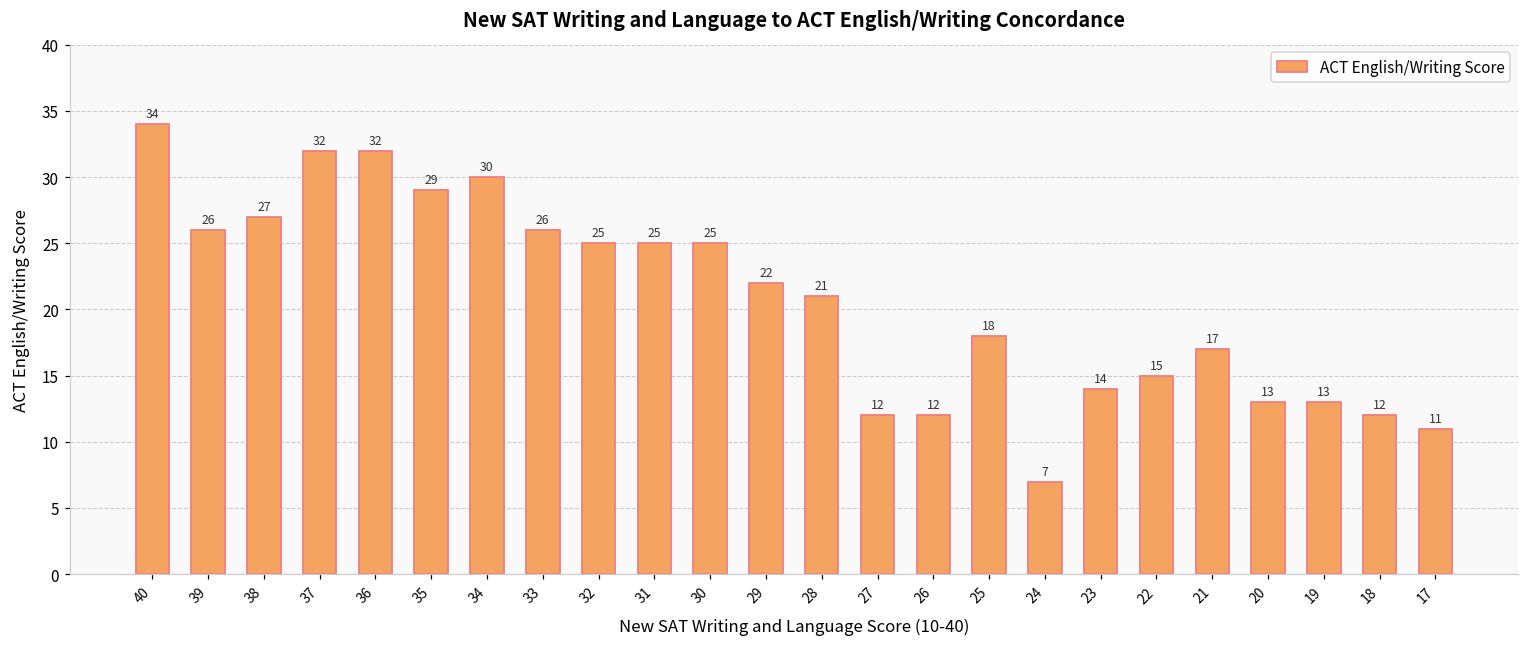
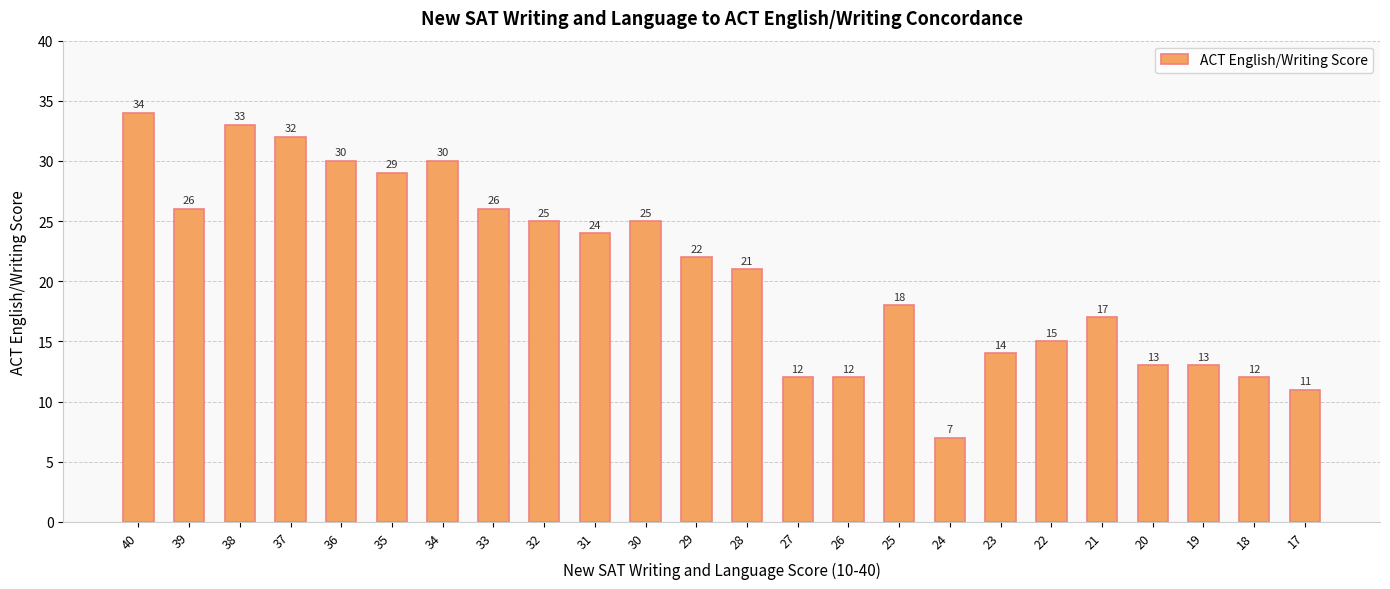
  {
    "40": 34,
    "39": 26,
-   "38": 27,
+   "38": 33,
    "37": 32,
-   "36": 32,
+   "36": 30,
    "35": 29,
    "34": 30,
    "33": 26,
    "32": 25,
-   "31": 25,
+   "31": 24,
    "30": 25,
    "29": 22,
    "28": 21,
    "27": 12,
    "26": 12,
    "25": 18,
    "24": 7,
    "23": 14,
    "22": 15,
    "21": 17,
    "20": 13,
    "19": 13,
    "18": 12,
    "17": 11
  }
